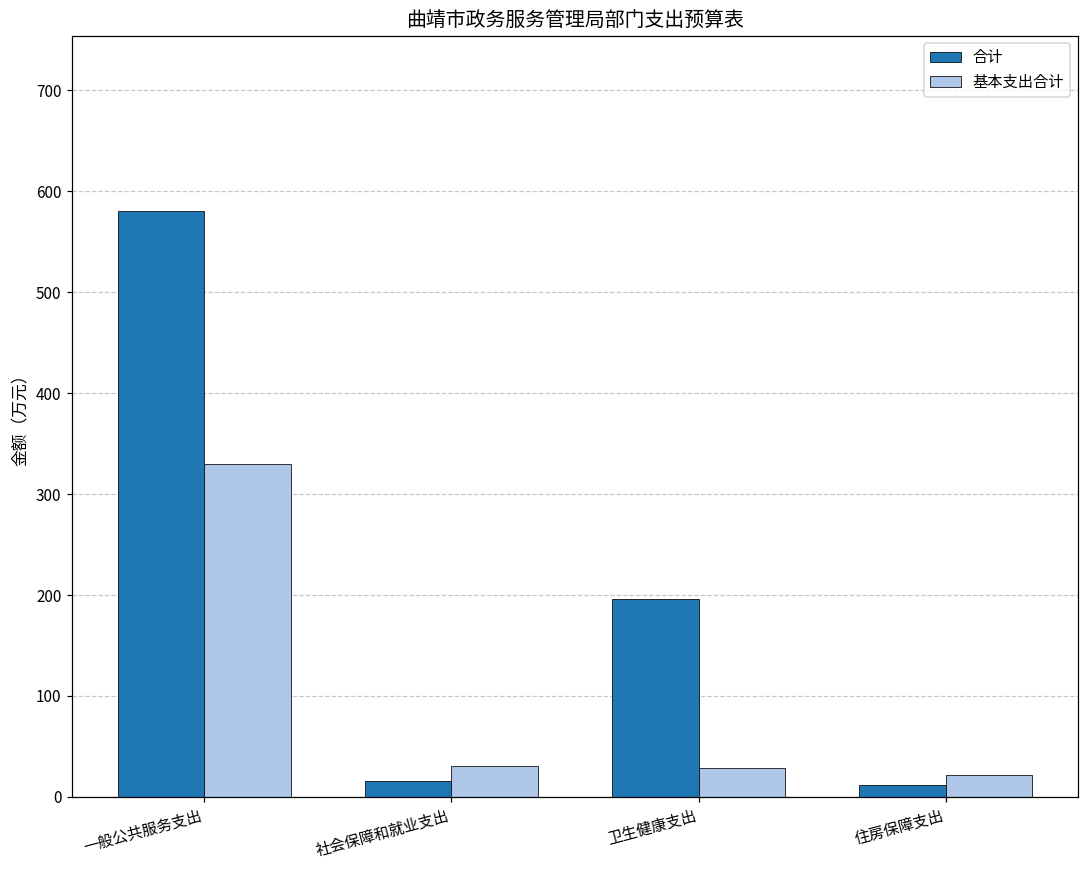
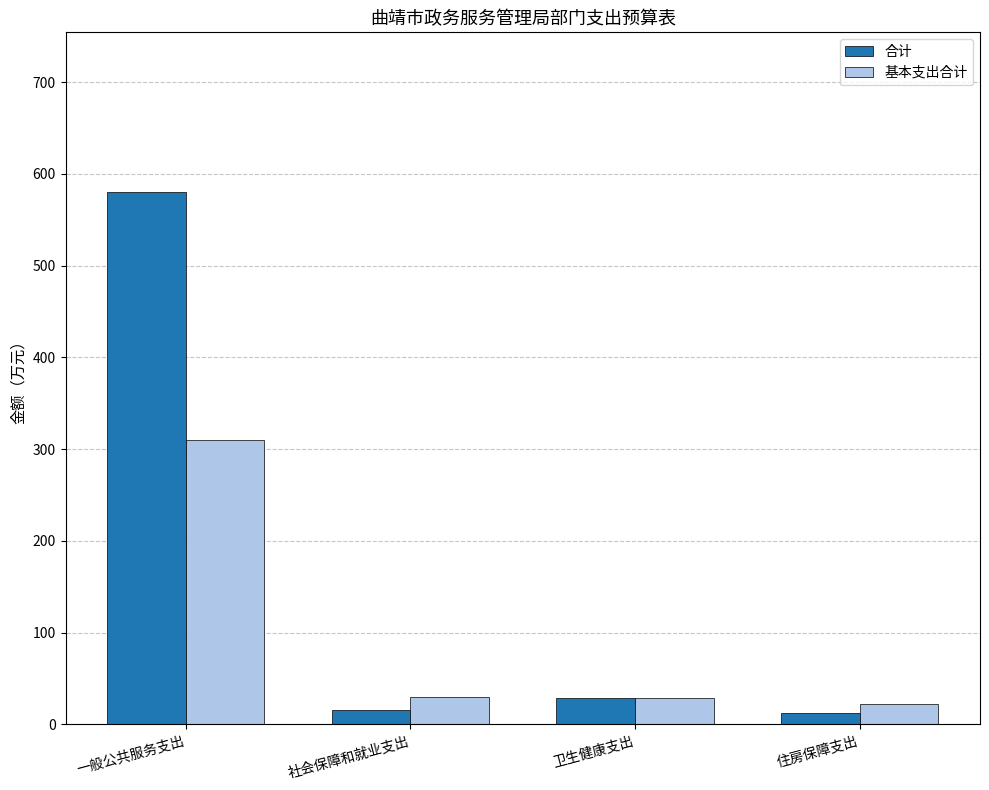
  {
    "合计": {
      "一般公共服务支出": 580,
      "社会保障和就业支出": 20,
-     "卫生健康支出": 200,
+     "卫生健康支出": 30,
      "住房保障支出": 10
    },
    "基本支出合计": {
-     "一般公共服务支出": 330,
+     "一般公共服务支出": 310,
      "社会保障和就业支出": 30,
      "卫生健康支出": 30,
      "住房保障支出": 20
    }
  }
